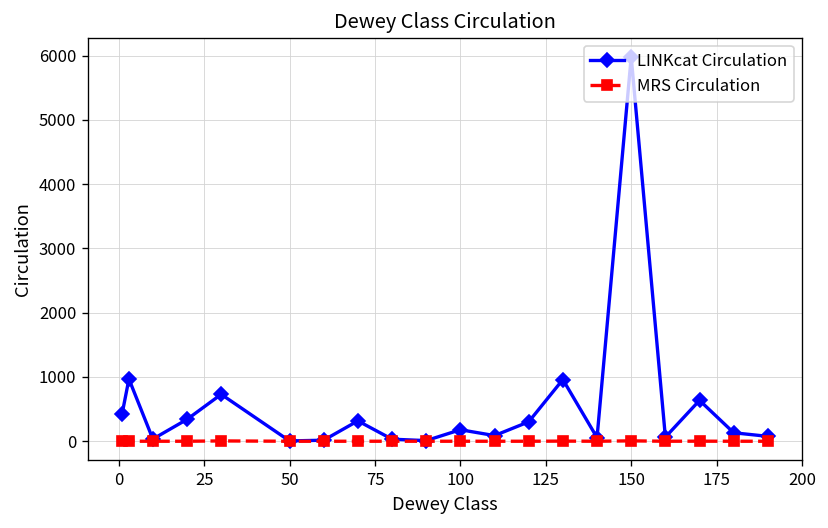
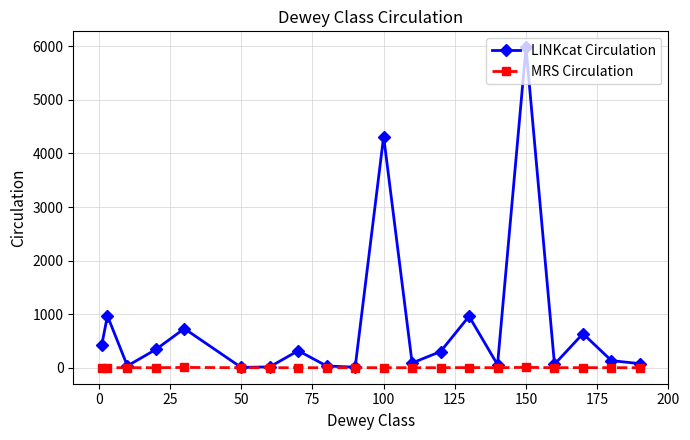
  {
    "LINKcat Circulation": {
-     "100": 200
+     "100": 4300
    },
    "MRS Circulation": {
      "100": 0,
      "150": 0
    }
  }
